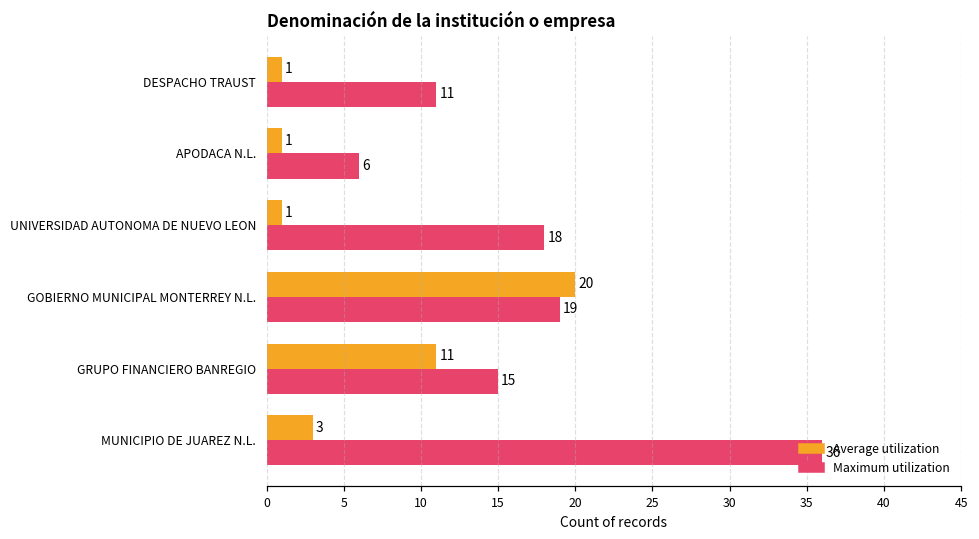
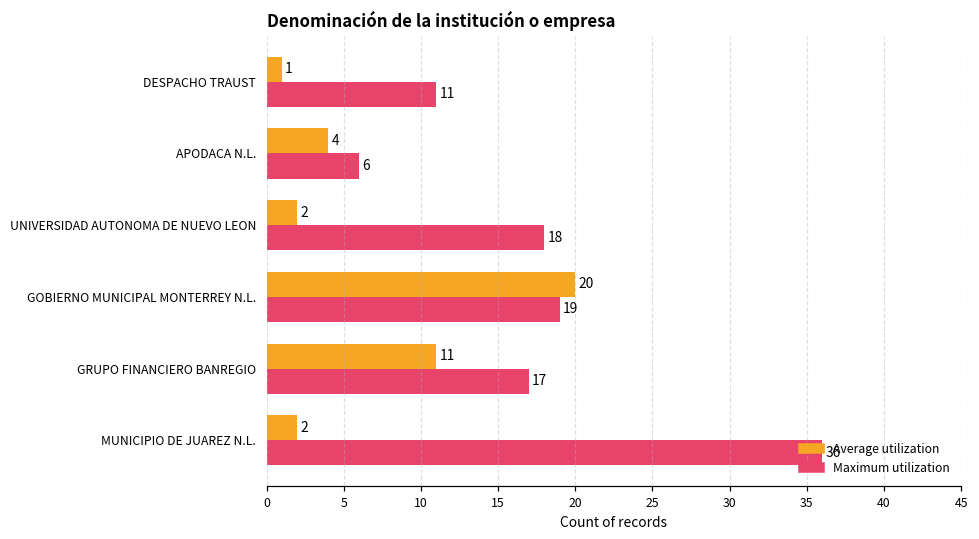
  {
    "Average utilization": {
      "DESPACHO TRAUST": 1,
-     "APODACA N.L.": 1,
-     "UNIVERSIDAD AUTONOMA DE NUEVO LEON": 1,
+     "APODACA N.L.": 4,
+     "UNIVERSIDAD AUTONOMA DE NUEVO LEON": 2,
      "GOBIERNO MUNICIPAL MONTERREY N.L.": 20,
      "GRUPO FINANCIERO BANREGIO": 11,
-     "MUNICIPIO DE JUAREZ N.L.": 3
+     "MUNICIPIO DE JUAREZ N.L.": 2
    },
    "Maximum utilization": {
      "DESPACHO TRAUST": 11,
      "APODACA N.L.": 6,
      "UNIVERSIDAD AUTONOMA DE NUEVO LEON": 18,
      "GOBIERNO MUNICIPAL MONTERREY N.L.": 19,
-     "GRUPO FINANCIERO BANREGIO": 15,
+     "GRUPO FINANCIERO BANREGIO": 17,
      "MUNICIPIO DE JUAREZ N.L.": 36
    }
  }
